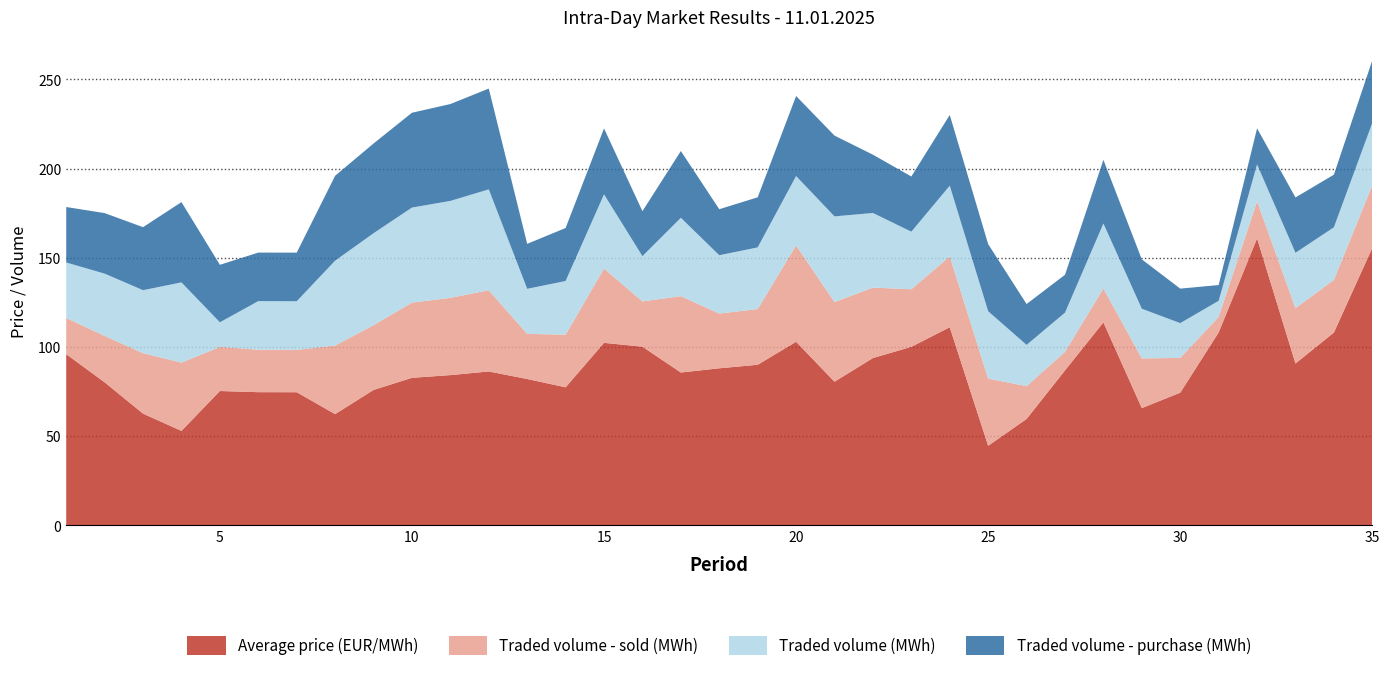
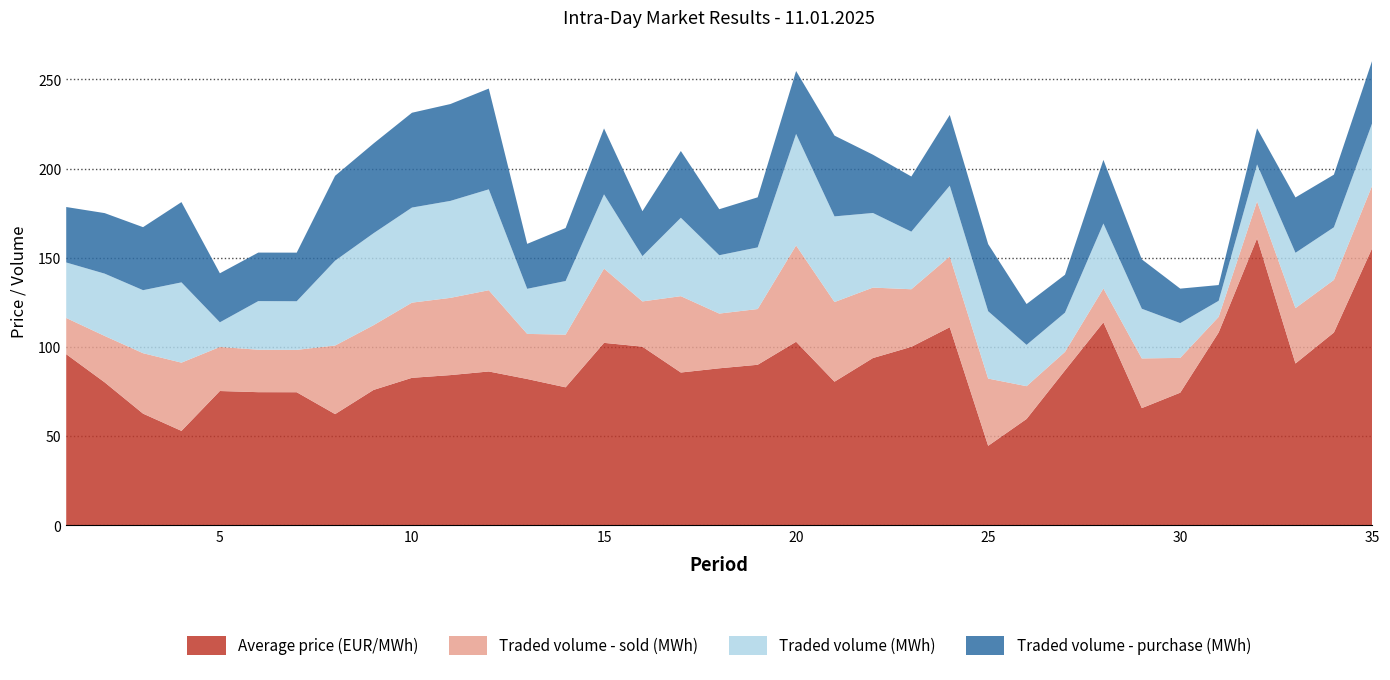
  {
    "Average price (EUR/MWh)": {
      "5": 75,
      "10": 83,
      "15": 102,
      "20": 103,
      "25": 45,
      "30": 74,
      "35": 156
    },
    "Traded volume - sold (MWh)": {
      "5": 25,
      "10": 42,
      "15": 42,
      "20": 54,
      "25": 38,
      "30": 20,
      "35": 35
    },
    "Traded volume (MWh)": {
      "5": 14,
      "10": 53,
      "15": 42,
-     "20": 39,
+     "20": 63,
      "25": 38,
      "30": 20,
      "35": 35
    },
    "Traded volume - purchase (MWh)": {
-     "5": 32,
+     "5": 27,
      "10": 53,
      "15": 37,
-     "20": 45,
+     "20": 35,
      "25": 38,
      "30": 19,
      "35": 35
    }
  }
